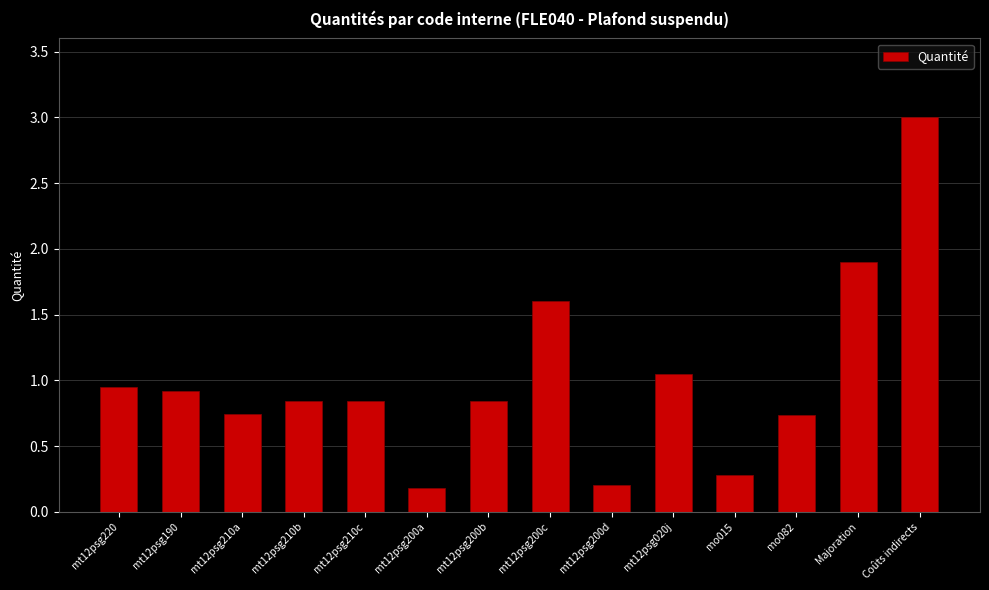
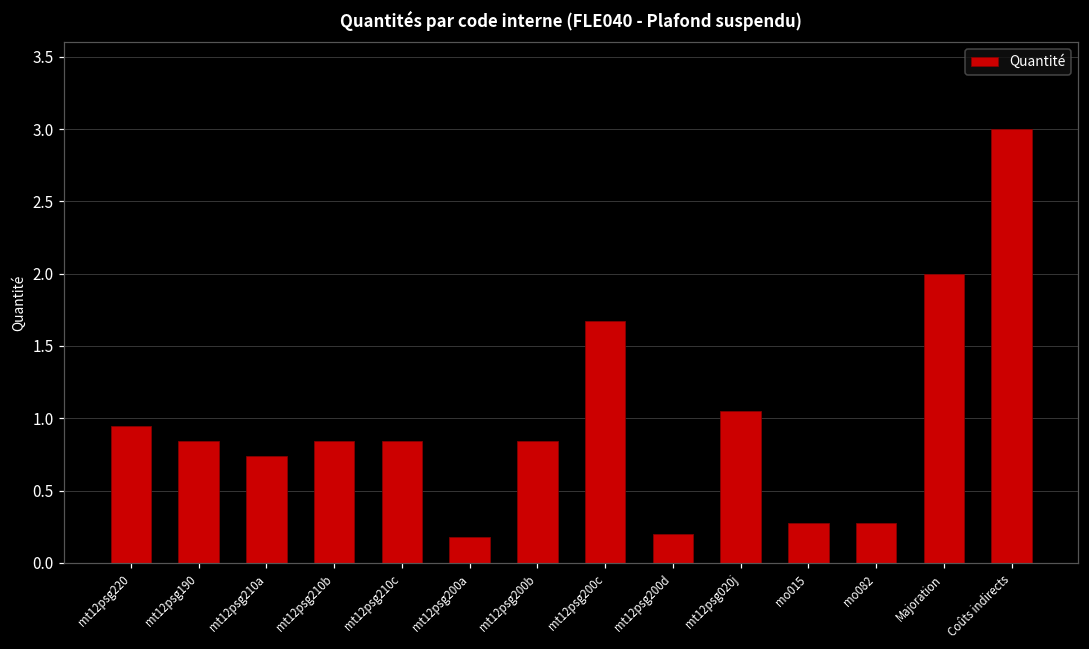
  {
    "mt12psg220": 0.95,
-   "mt12psg190": 0.92,
+   "mt12psg190": 0.84,
    "mt12psg210a": 0.74,
    "mt12psg210b": 0.84,
    "mt12psg210c": 0.84,
    "mt12psg200a": 0.18,
    "mt12psg200b": 0.84,
-   "mt12psg200c": 1.60,
+   "mt12psg200c": 1.67,
    "mt12psg200d": 0.20,
    "mt12psg020j": 1.05,
    "mo015": 0.28,
-   "mo082": 0.73,
-   "Majoration": 1.9,
+   "mo082": 0.28,
+   "Majoration": 2.0,
    "Coûts indirects": 3.00
  }
